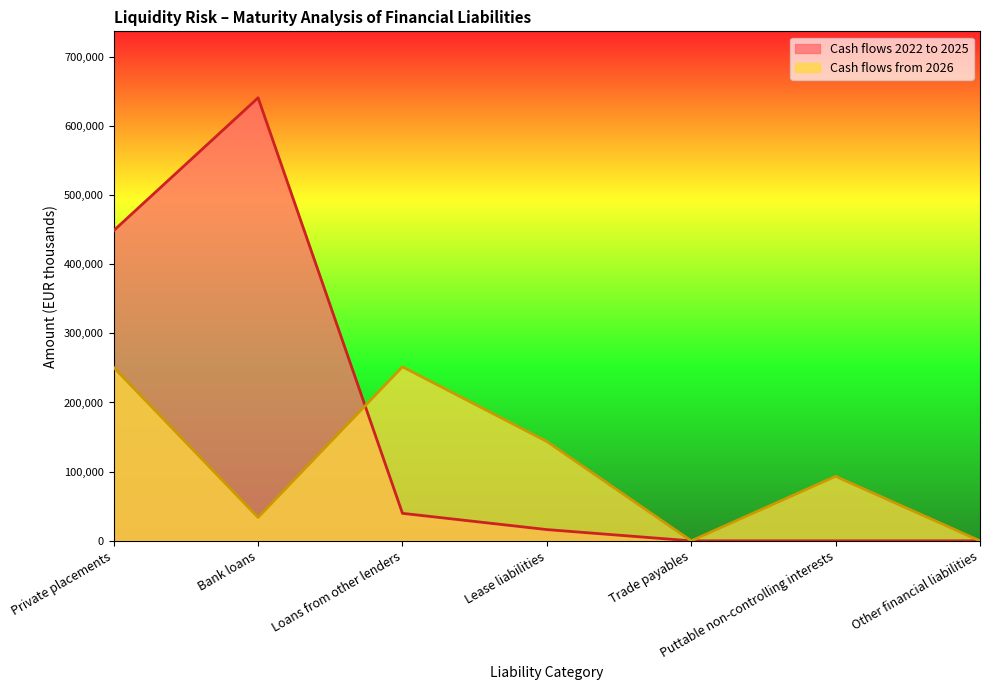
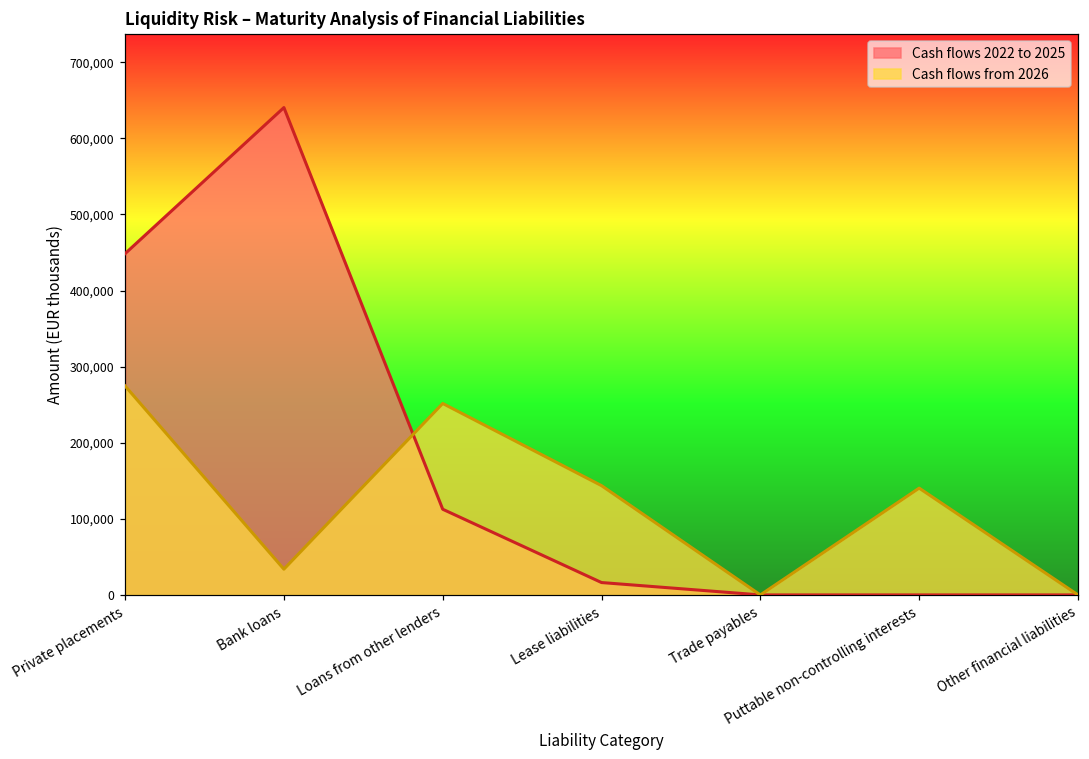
  {
    "Cash flows 2022 to 2025": {
      "Private placements": "450,000",
      "Bank loans": "640,000",
-     "Loans from other lenders": "40,000",
+     "Loans from other lenders": "110,000",
      "Lease liabilities": "20,000",
      "Puttable non-controlling interests": "0"
    },
    "Cash flows from 2026": {
-     "Private placements": "250,000",
+     "Private placements": "270,000",
      "Bank loans": "30,000",
      "Loans from other lenders": "250,000",
      "Lease liabilities": "140,000",
-     "Puttable non-controlling interests": "90,000"
+     "Puttable non-controlling interests": "140,000"
    }
  }
